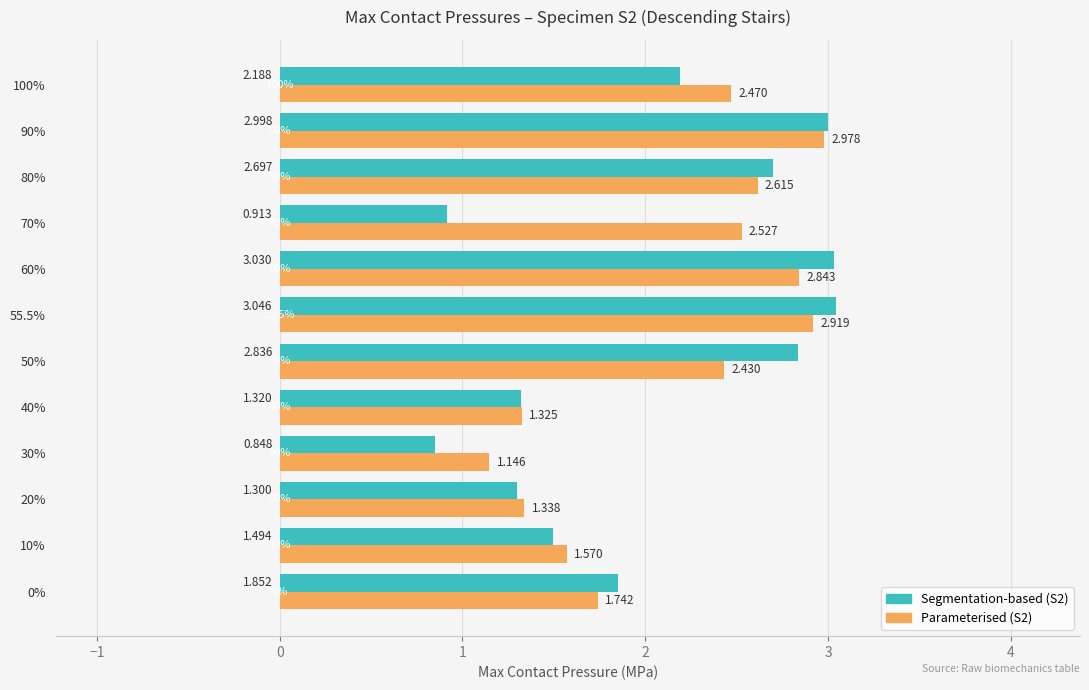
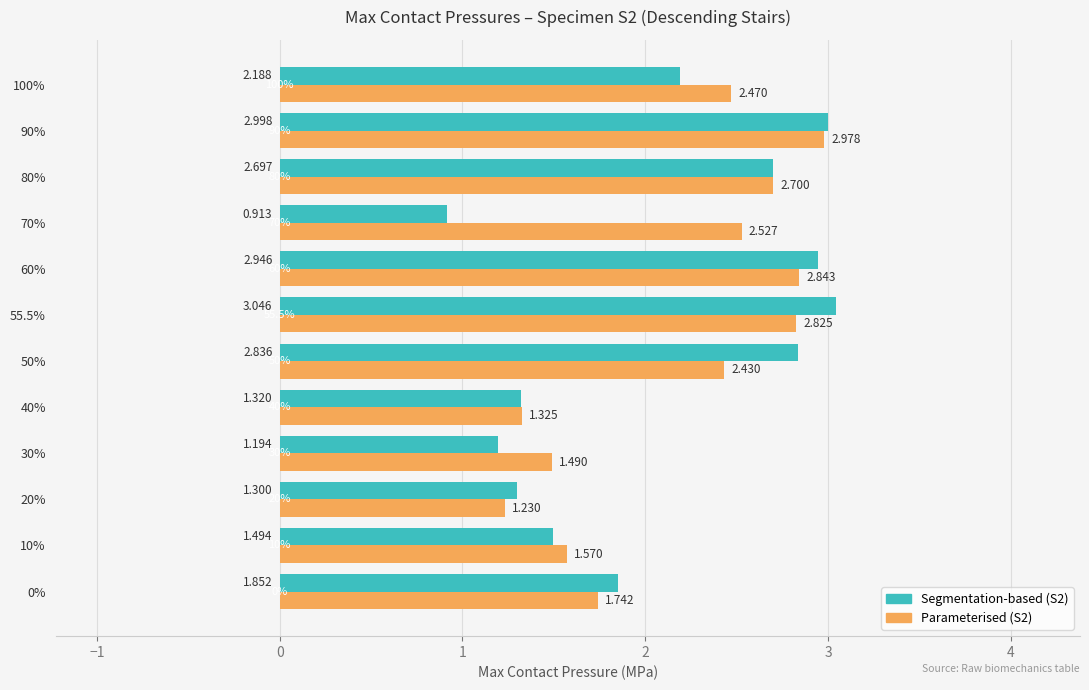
  {
    "Segmentation-based (S2)": {
-     "60%": 3.030,
-     "30%": 0.848
+     "60%": 2.946,
+     "30%": 1.194
    },
    "Parameterised (S2)": {
      "100%": 2.470,
      "90%": 2.978,
-     "80%": 2.615,
+     "80%": 2.700,
      "70%": 2.527,
      "60%": 2.843,
-     "55.5%": 2.919,
+     "55.5%": 2.825,
      "50%": 2.430,
      "40%": 1.325,
-     "30%": 1.146,
-     "20%": 1.338,
+     "30%": 1.490,
+     "20%": 1.230,
      "10%": 1.570,
      "0%": 1.742
    }
  }
